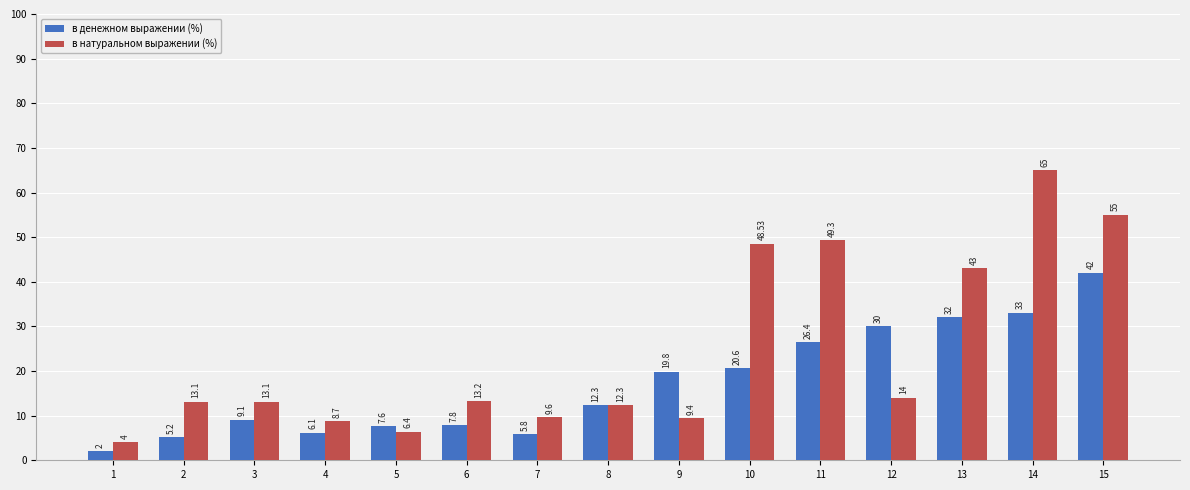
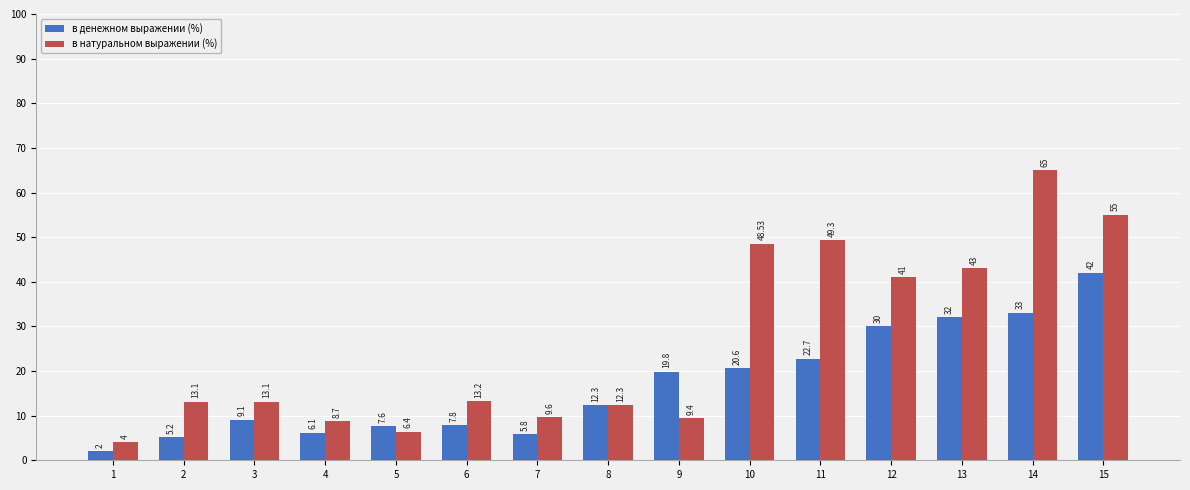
  {
    "в денежном выражении (%)": {
      "1": 2,
      "2": 5.2,
      "3": 9.1,
      "4": 6.1,
      "5": 7.6,
      "6": 7.8,
      "7": 5.8,
      "8": 12.3,
      "9": 19.8,
      "10": 20.6,
-     "11": 26.4,
+     "11": 22.7,
      "12": 30,
      "13": 32,
      "14": 33,
      "15": 42
    },
    "в натуральном выражении (%)": {
      "1": 4,
      "2": 13.1,
      "3": 13.1,
      "4": 8.7,
      "5": 6.4,
      "6": 13.2,
      "7": 9.6,
      "8": 12.3,
      "9": 9.4,
      "10": 48.53,
      "11": 49.3,
-     "12": 14,
+     "12": 41,
      "13": 43,
      "14": 65,
      "15": 55
    }
  }
